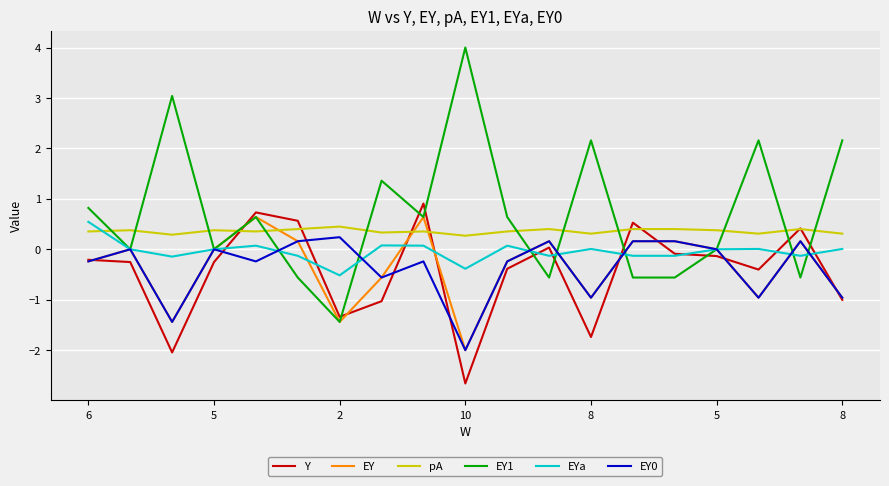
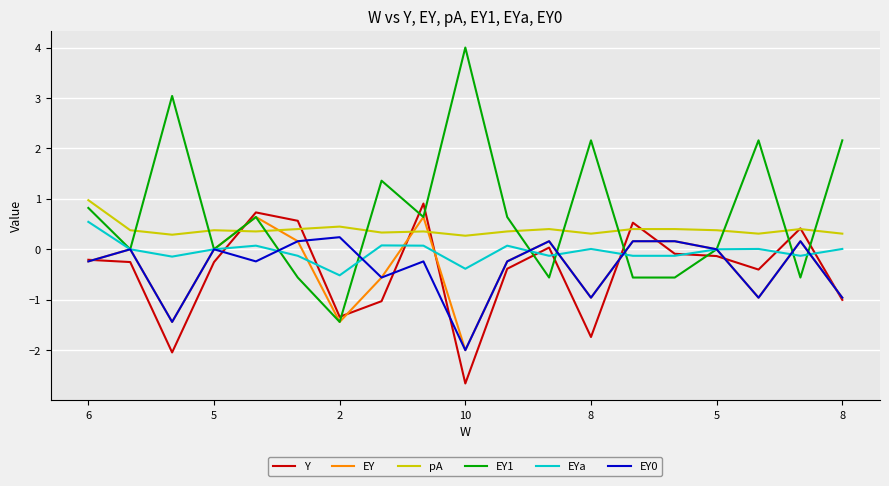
  {
    "pA": {
-     "6": 0.4
+     "6": 1.0
    },
    "EY1": {
      "6": 0.8
    },
    "EYa": {
      "6": 0.5
    }
  }
